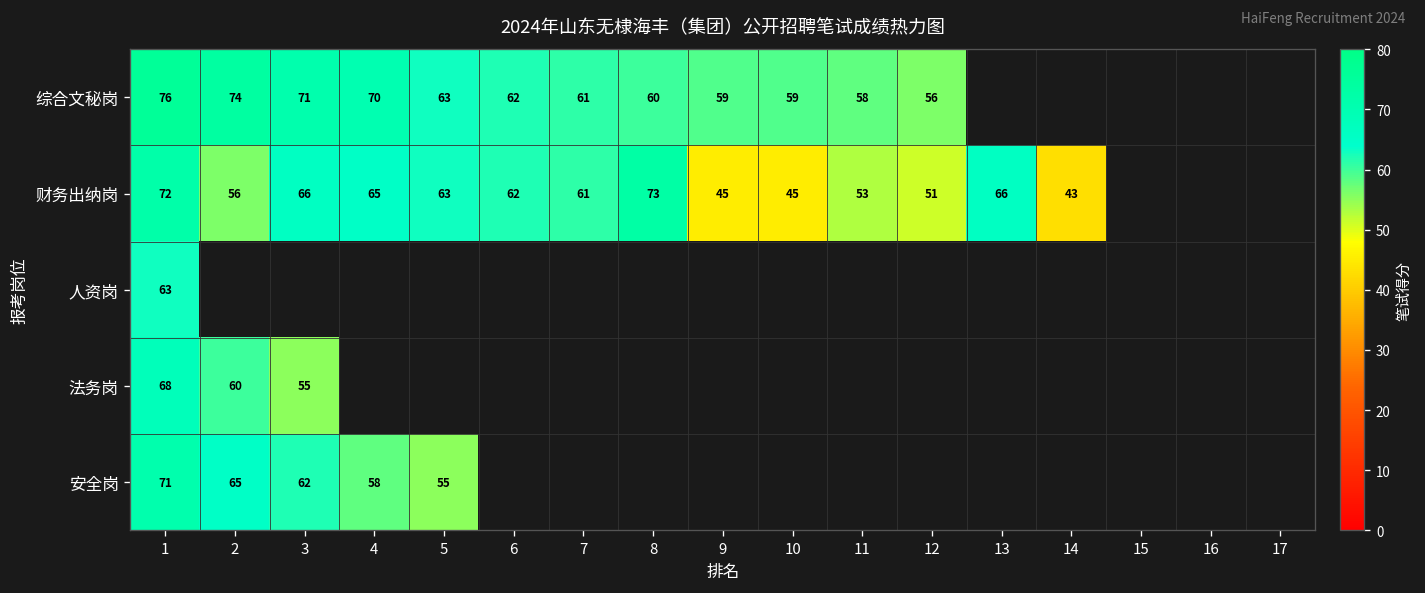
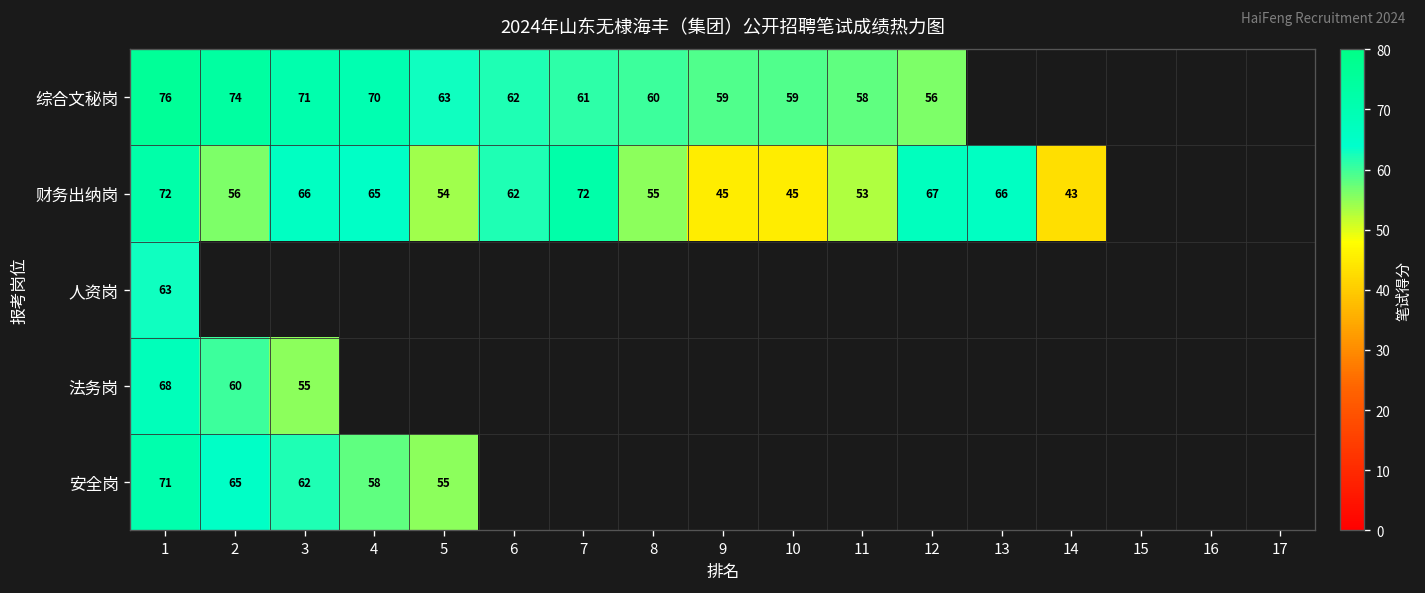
  {
    "综合文秘岗": {
      "1": 76,
      "2": 74,
      "3": 71,
      "4": 70,
      "5": 63,
      "6": 62,
      "7": 61,
      "8": 60,
      "9": 59,
      "10": 59,
      "11": 58,
      "12": 56
    },
    "财务出纳岗": {
      "1": 72,
      "2": 56,
      "3": 66,
      "4": 65,
-     "5": 63,
+     "5": 54,
      "6": 62,
-     "7": 61,
-     "8": 73,
+     "7": 72,
+     "8": 55,
      "9": 45,
      "10": 45,
      "11": 53,
-     "12": 51,
+     "12": 67,
      "13": 66,
      "14": 43
    },
    "人资岗": {
      "1": 63
    },
    "法务岗": {
      "1": 68,
      "2": 60,
      "3": 55
    },
    "安全岗": {
      "1": 71,
      "2": 65,
      "3": 62,
      "4": 58,
      "5": 55
    }
  }
